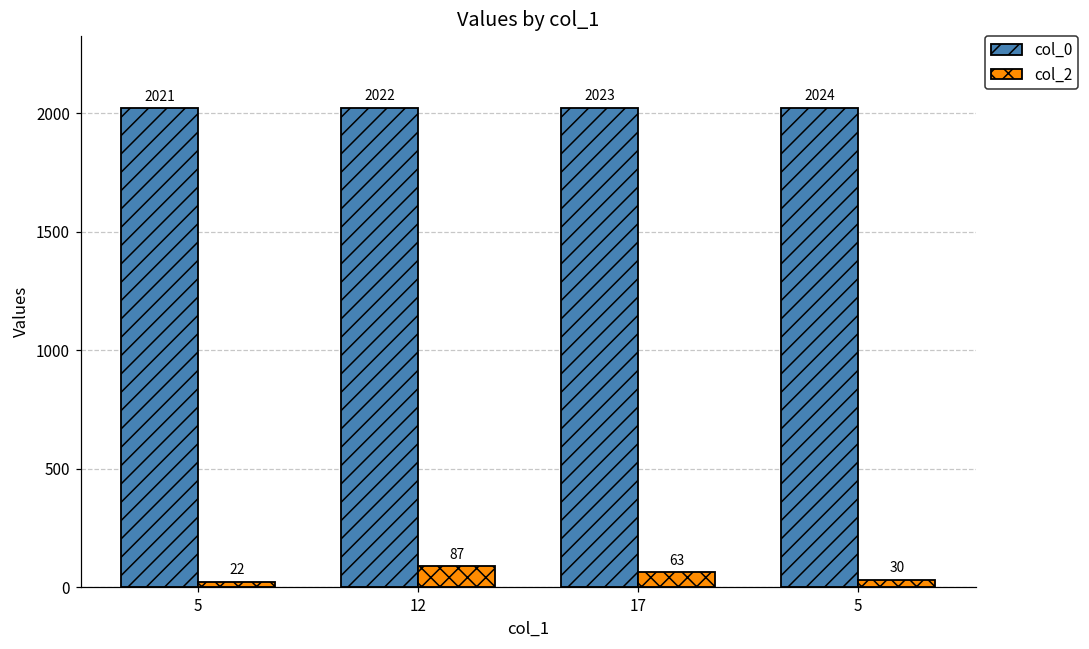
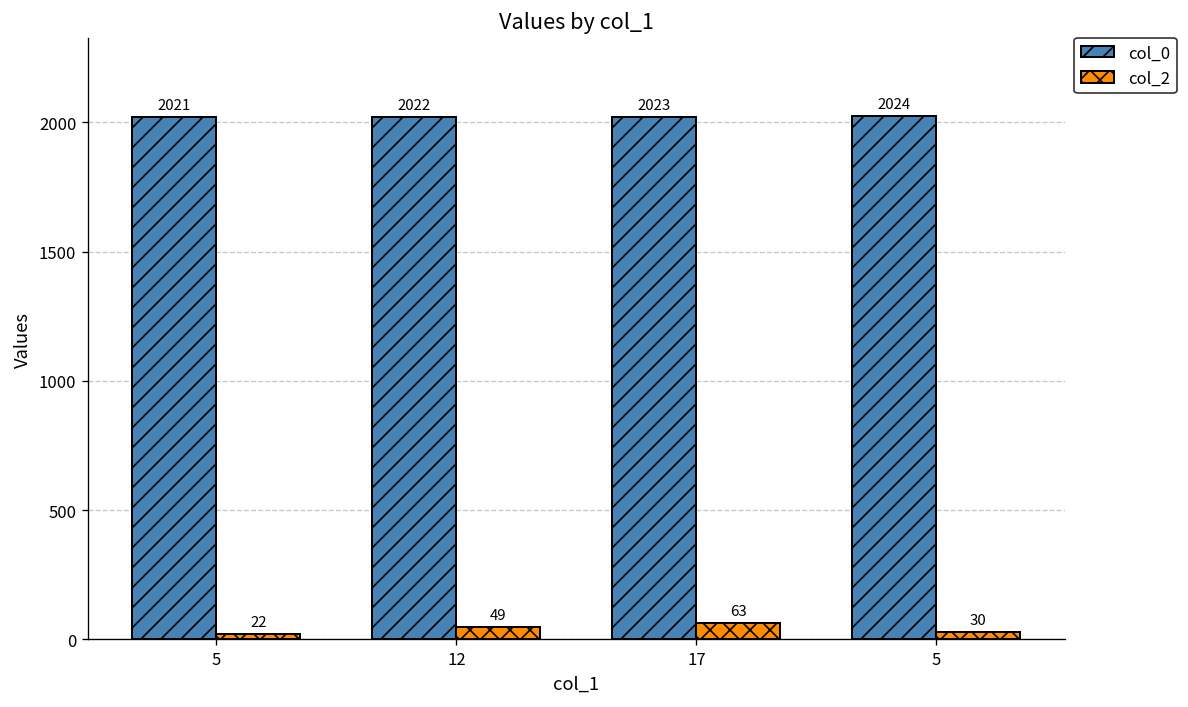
  {
    "col_0": {
      "12": 2022,
      "17": 2023
    },
    "col_2": {
-     "12": 87,
+     "12": 49,
      "17": 63
    }
  }
